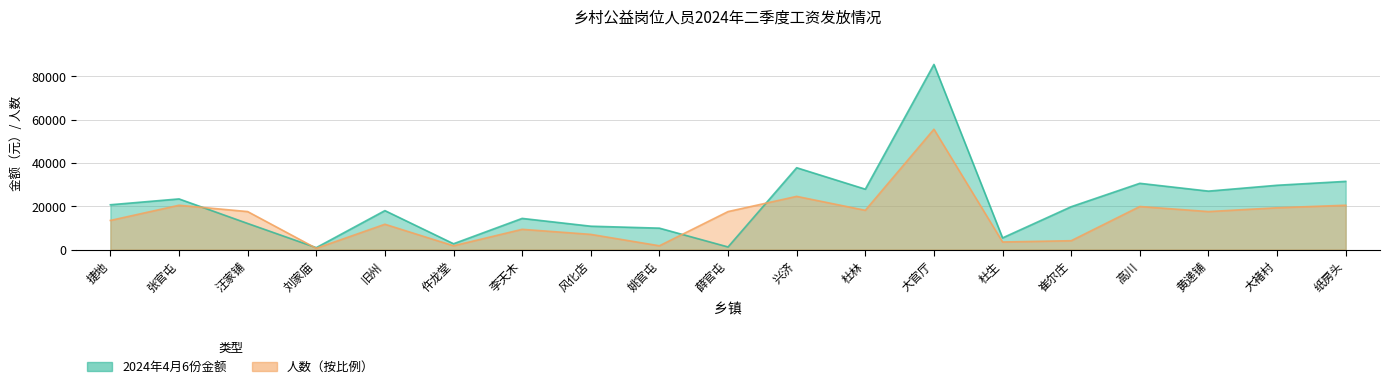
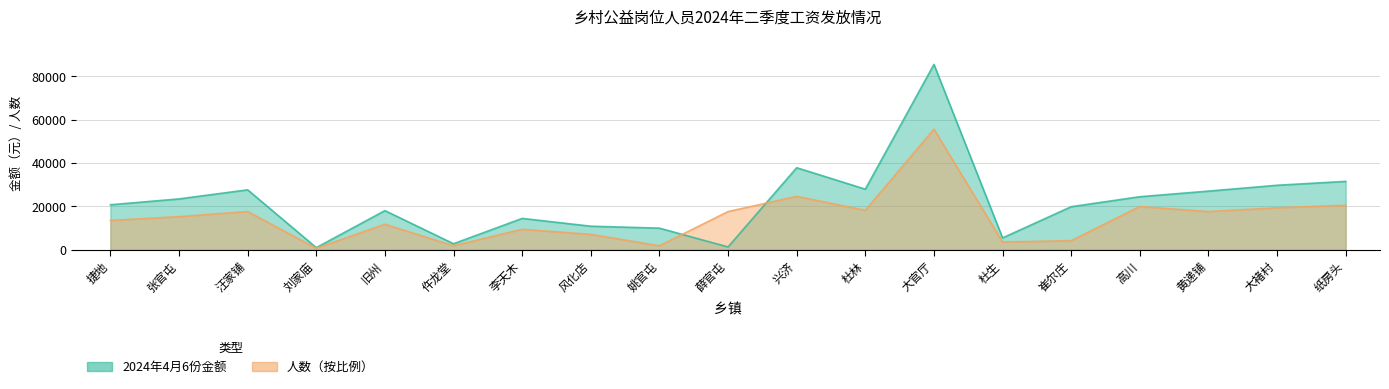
  {
    "2024年4月6份金额": {
      "捷地": 21000,
      "张官屯": 23000,
-     "汪家铺": 12000,
+     "汪家铺": 28000,
      "旧州": 18000,
      "李天木": 14000,
      "风化店": 11000,
      "姚官屯": 10000,
      "薛官屯": 1000,
      "兴济": 38000,
      "杜林": 28000,
      "大官厅": 86000,
      "杜生": 5000,
      "崔尔庄": 20000,
-     "高川": 31000,
+     "高川": 24000,
      "黄递铺": 27000,
      "大褚村": 30000,
      "纸房头": 32000
    },
    "人数（按比例）": {
      "捷地": 13000,
-     "张官屯": 20000,
+     "张官屯": 15000,
      "汪家铺": 18000,
      "旧州": 12000,
      "李天木": 9000,
      "风化店": 7000,
      "姚官屯": 2000,
      "薛官屯": 18000,
      "兴济": 25000,
      "杜林": 18000,
      "大官厅": 56000,
      "杜生": 4000,
      "崔尔庄": 4000,
      "高川": 20000,
      "黄递铺": 18000,
      "大褚村": 19000,
      "纸房头": 20000
    }
  }
